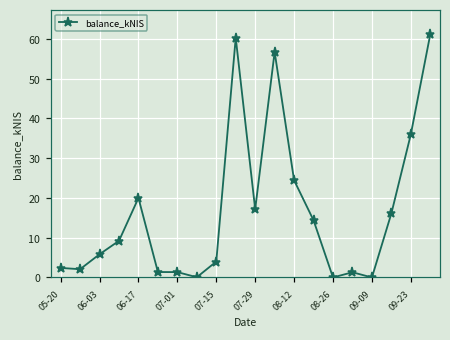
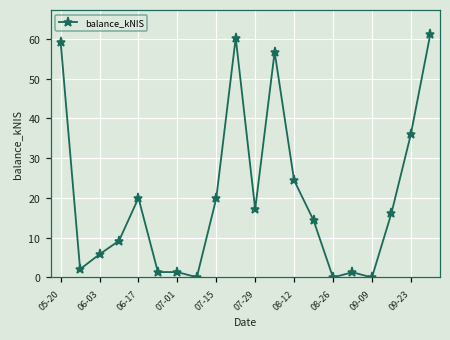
  {
-   "05-20": 2,
+   "05-20": 59,
    "06-03": 6,
    "06-17": 20,
    "07-01": 1,
-   "07-15": 4,
+   "07-15": 20,
    "07-29": 17,
    "08-12": 24,
    "08-26": 0,
    "09-09": 0,
    "09-23": 36
  }
